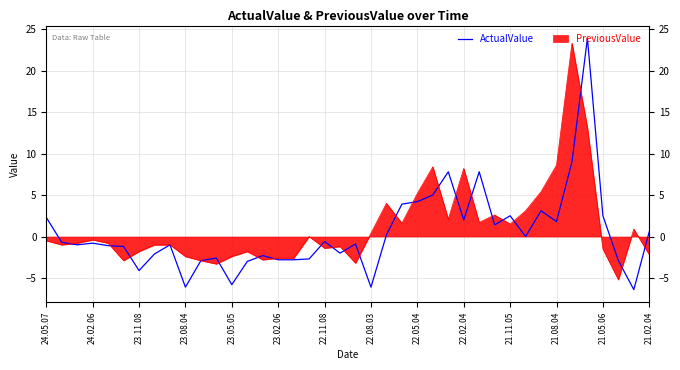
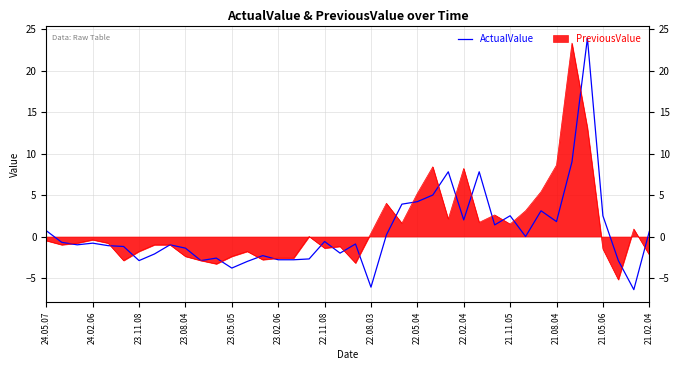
  {
    "ActualValue": {
-     "24.05.07": 2,
+     "24.05.07": 1,
      "24.02.06": -1,
-     "23.11.08": -4,
-     "23.08.04": -6,
-     "23.05.05": -6,
+     "23.11.08": -3,
+     "23.08.04": -1,
+     "23.05.05": -4,
      "22.11.08": -1,
      "22.08.03": -6,
      "22.05.04": 4,
      "22.02.04": 2,
      "21.11.05": 3,
      "21.08.04": 2,
      "21.05.06": 3,
      "21.02.04": 1
    }
  }
